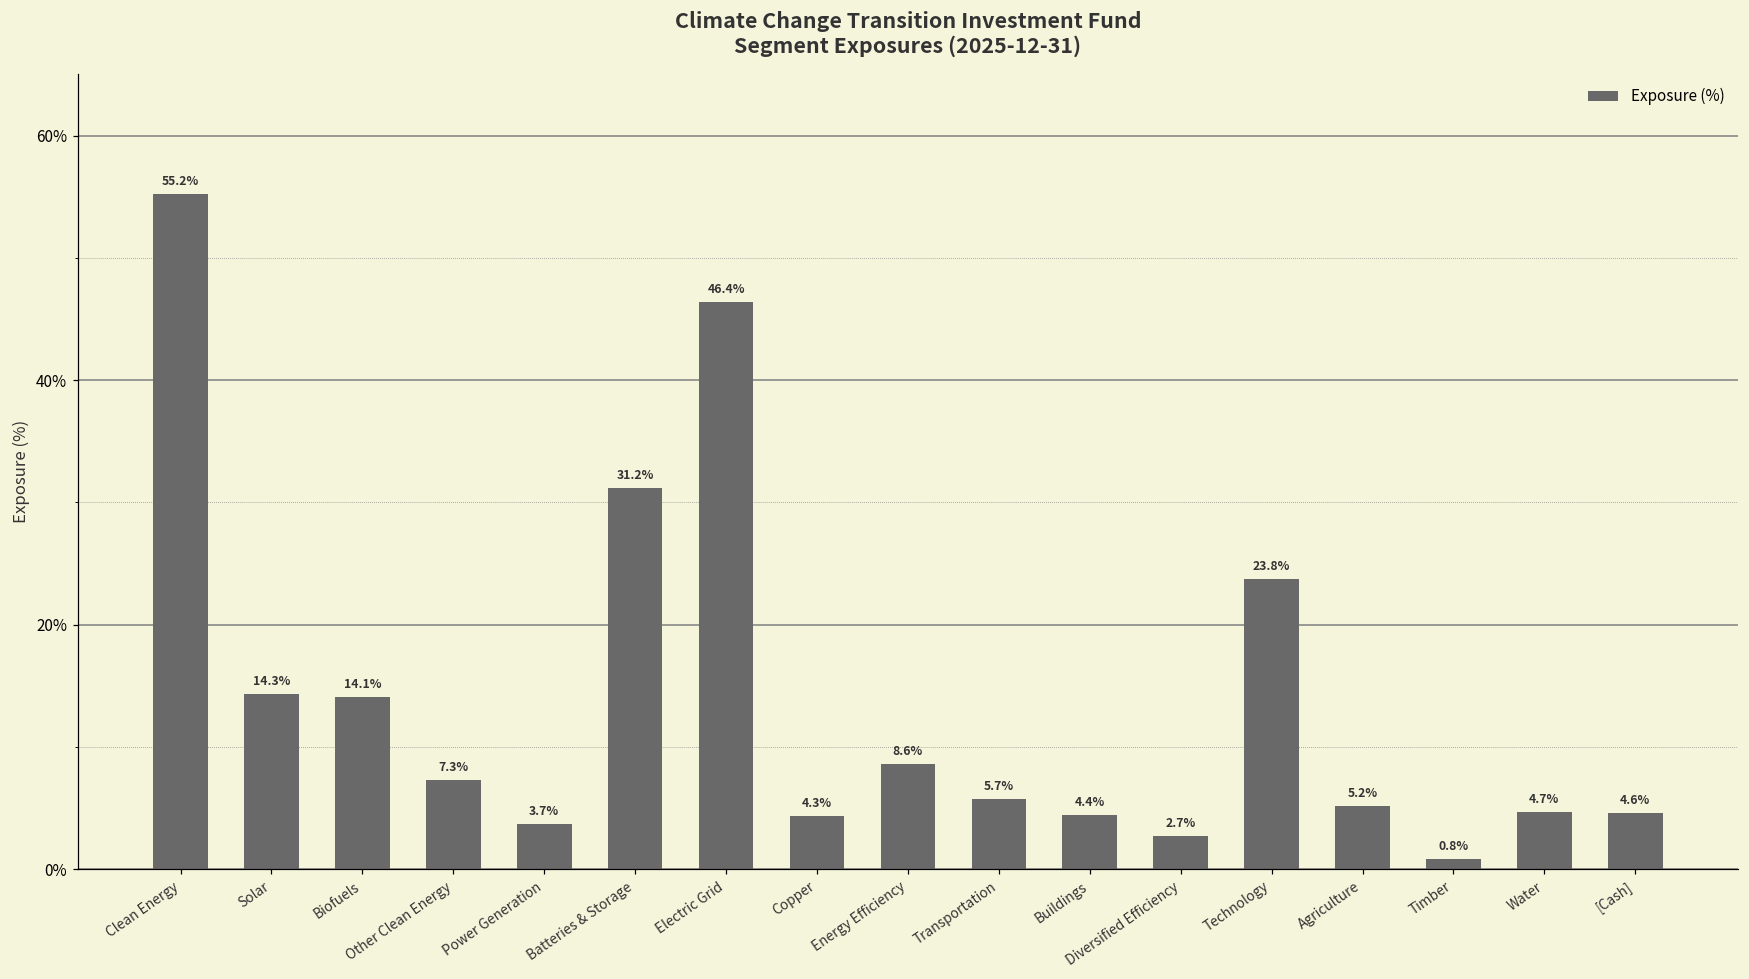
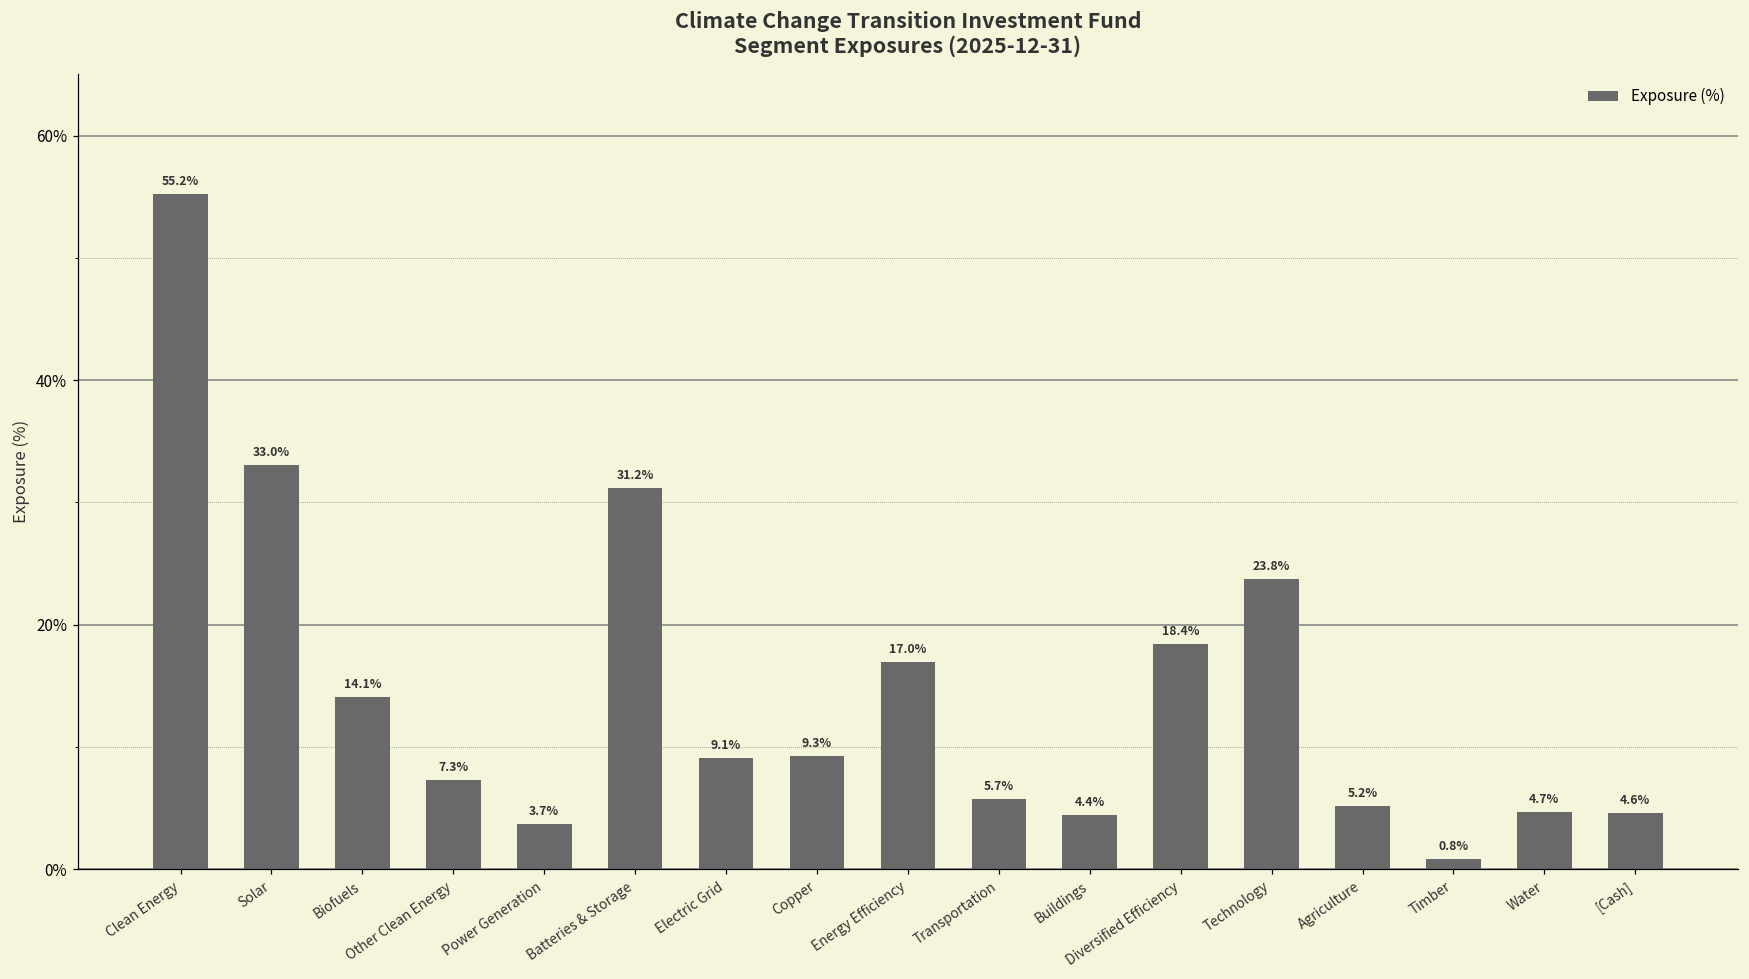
  {
    "Clean Energy": "55.2%",
-   "Solar": "14.3%",
+   "Solar": "33.0%",
    "Biofuels": "14.1%",
    "Other Clean Energy": "7.3%",
    "Power Generation": "3.7%",
    "Batteries & Storage": "31.2%",
-   "Electric Grid": "46.4%",
-   "Copper": "4.3%",
-   "Energy Efficiency": "8.6%",
+   "Electric Grid": "9.1%",
+   "Copper": "9.3%",
+   "Energy Efficiency": "17.0%",
    "Transportation": "5.7%",
    "Buildings": "4.4%",
-   "Diversified Efficiency": "2.7%",
+   "Diversified Efficiency": "18.4%",
    "Technology": "23.8%",
    "Agriculture": "5.2%",
    "Timber": "0.8%",
    "Water": "4.7%",
    "[Cash]": "4.6%"
  }
